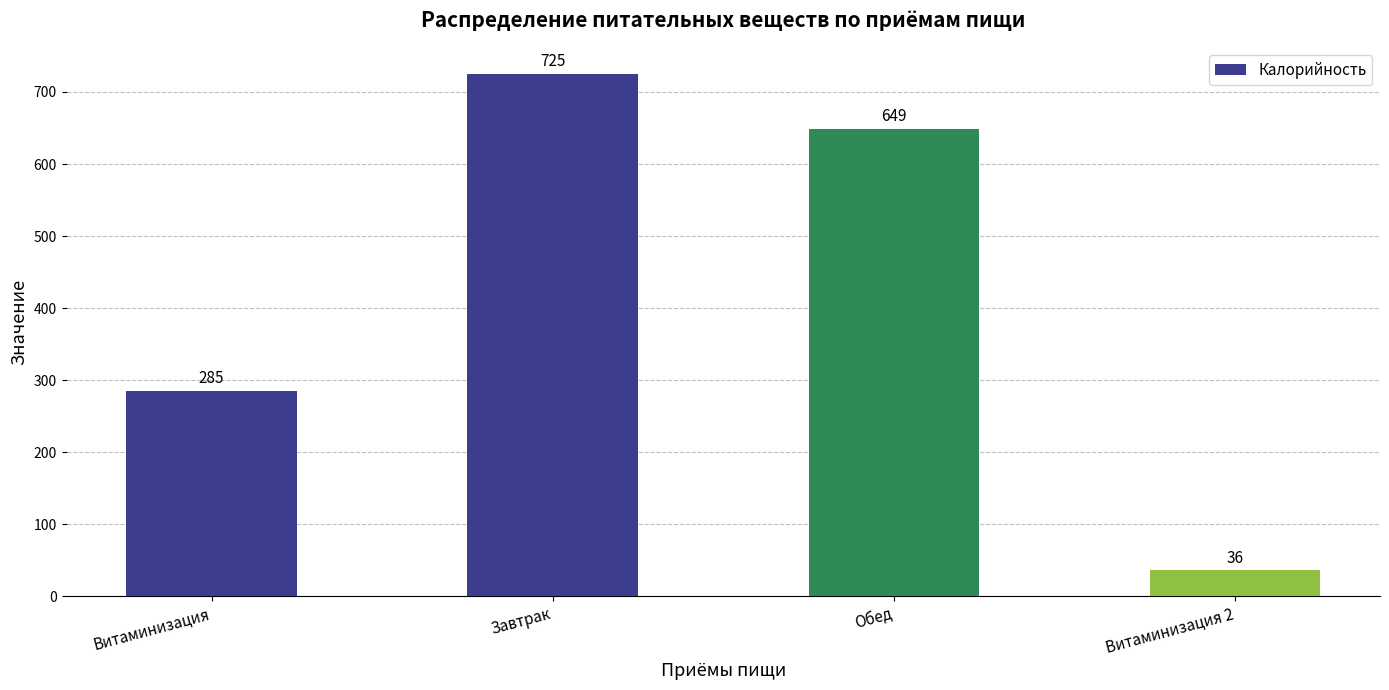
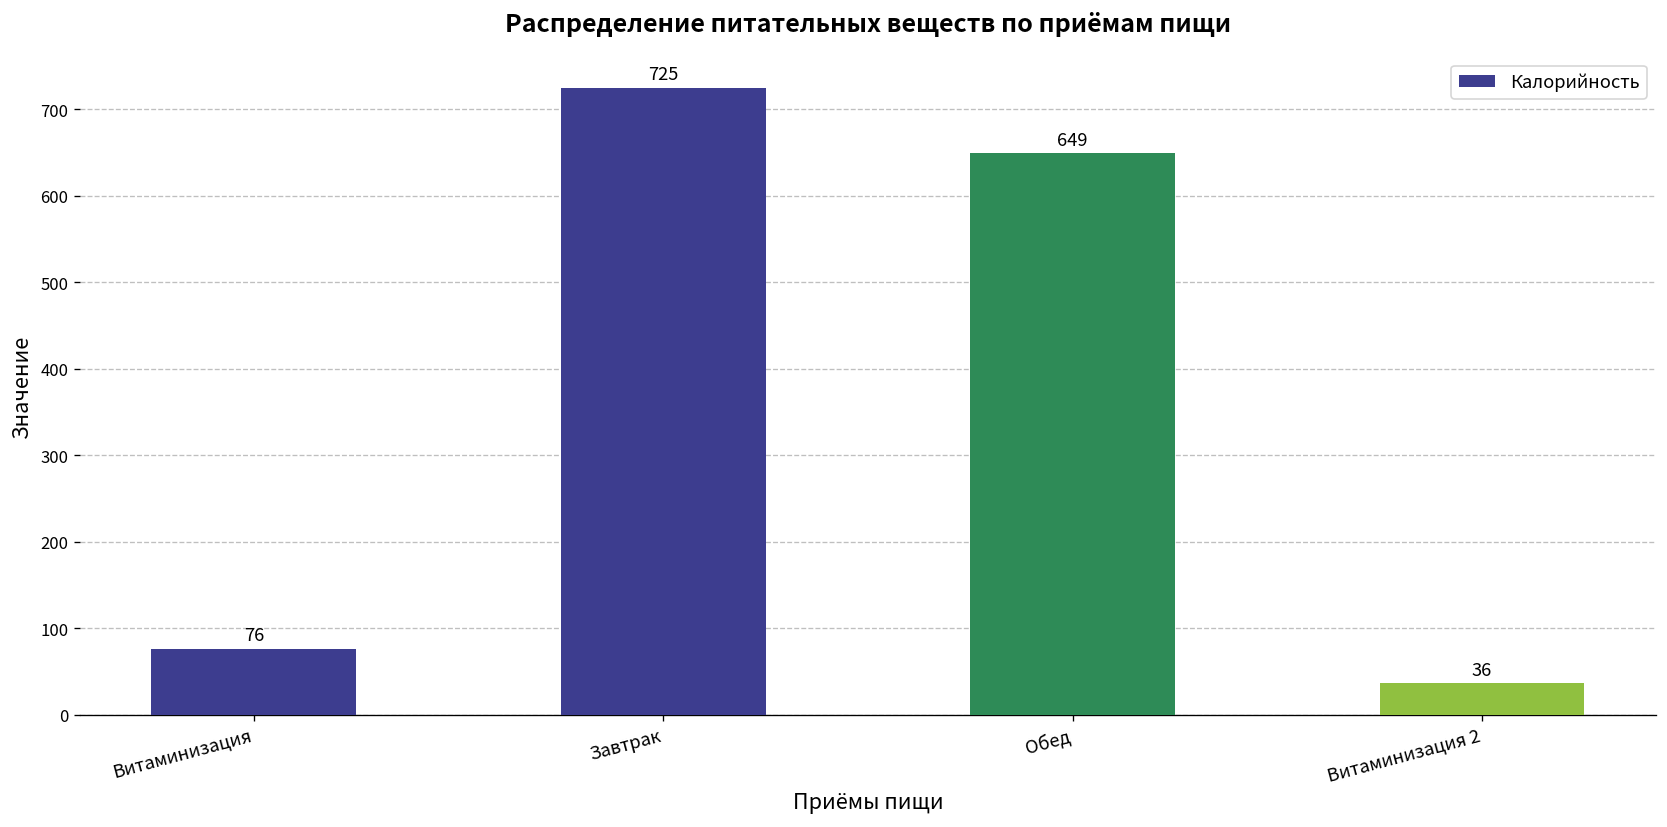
  {
-   "Витаминизация": 285,
+   "Витаминизация": 76,
    "Завтрак": 725,
    "Обед": 649,
    "Витаминизация 2": 36
  }
